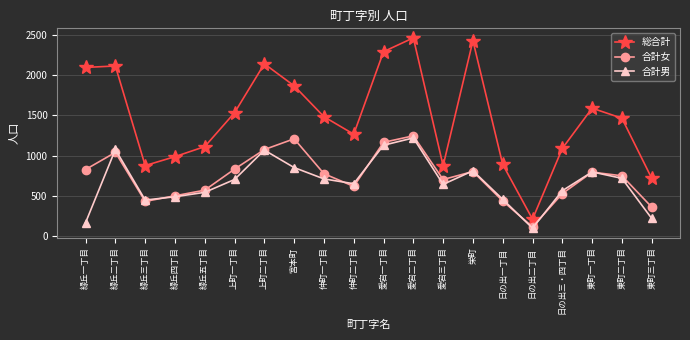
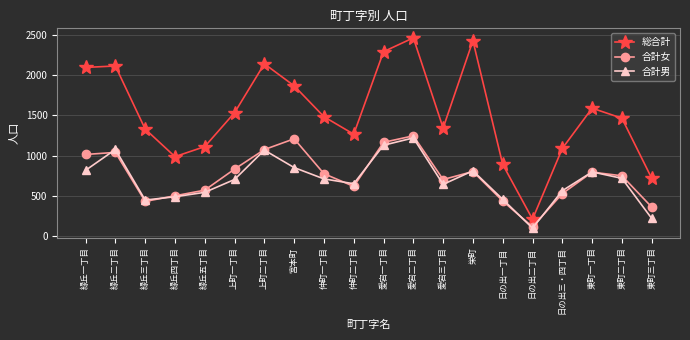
  {
    "総合計": {
      "緑丘一丁目": 2100,
      "緑丘二丁目": 2100,
-     "緑丘三丁目": 900,
+     "緑丘三丁目": 1300,
      "緑丘四丁目": 1000,
      "緑丘五丁目": 1100,
      "上町一丁目": 1500,
      "上町二丁目": 2100,
      "宮本町": 1900,
      "仲町一丁目": 1500,
      "仲町二丁目": 1300,
      "愛宕一丁目": 2300,
      "愛宕二丁目": 2500,
-     "愛宕三丁目": 900,
+     "愛宕三丁目": 1300,
      "栄町": 2400,
      "日の出一丁目": 900,
      "日の出二丁目": 200,
      "日の出三・四丁目": 1100,
      "東町一丁目": 1600,
      "東町二丁目": 1500,
      "東町三丁目": 700
    },
    "合計女": {
-     "緑丘一丁目": 800,
+     "緑丘一丁目": 1000,
      "緑丘二丁目": 1000,
      "上町一丁目": 800,
      "宮本町": 1200,
      "仲町一丁目": 800,
      "仲町二丁目": 600,
      "愛宕一丁目": 1200,
      "愛宕三丁目": 700,
      "日の出三・四丁目": 500,
      "東町三丁目": 400
    },
    "合計男": {
-     "緑丘一丁目": 200,
+     "緑丘一丁目": 800,
      "緑丘二丁目": 1100,
      "上町一丁目": 700,
      "宮本町": 900,
      "仲町一丁目": 700,
      "仲町二丁目": 600,
      "愛宕一丁目": 1100,
      "愛宕三丁目": 600,
      "日の出三・四丁目": 600,
      "東町三丁目": 200
    }
  }
